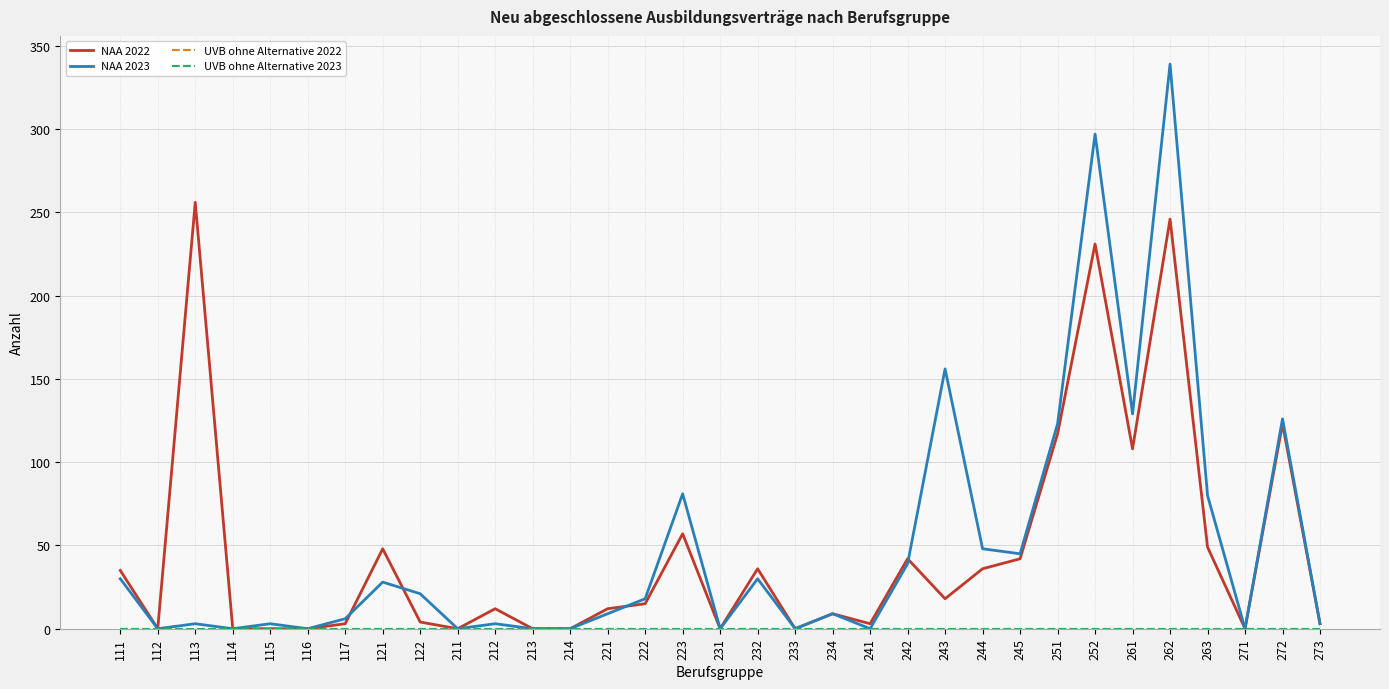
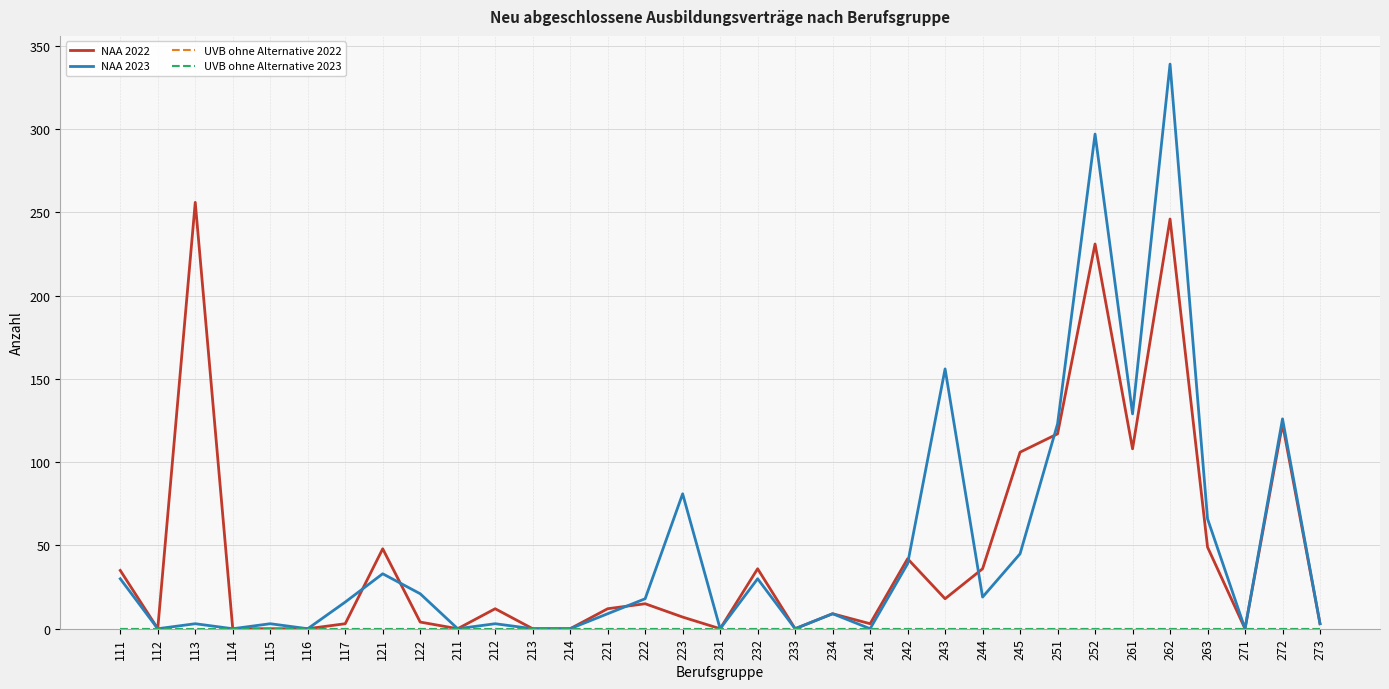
  {
    "NAA 2022": {
      "111": 35,
      "113": 256,
      "117": 3,
      "121": 48,
      "122": 4,
      "212": 12,
      "221": 12,
      "222": 15,
-     "223": 57,
+     "223": 7,
      "232": 36,
      "241": 3,
      "242": 42,
      "243": 18,
      "244": 36,
-     "245": 42,
+     "245": 106,
      "251": 117,
      "252": 231,
      "261": 108,
      "262": 246,
      "263": 49,
      "272": 123
    },
    "NAA 2023": {
      "111": 30,
      "113": 3,
      "115": 3,
-     "117": 6,
-     "121": 28,
+     "117": 16,
+     "121": 33,
      "122": 21,
      "212": 3,
      "221": 9,
      "222": 18,
      "223": 81,
      "232": 30,
      "242": 39,
      "243": 156,
-     "244": 48,
+     "244": 19,
      "245": 45,
      "251": 123,
      "252": 297,
      "261": 129,
      "262": 339,
-     "263": 80,
+     "263": 66,
      "272": 126
    },
    "UVB ohne Alternative 2023": {
      "111": 0,
      "113": 0,
      "117": 0,
      "121": 0,
      "122": 0,
      "212": 0,
      "221": 0,
      "222": 0,
      "223": 0,
      "232": 0,
      "234": 0,
      "242": 0,
      "243": 0,
      "244": 0,
      "245": 0,
      "251": 0,
      "252": 0,
      "261": 0,
      "262": 0,
      "263": 0,
      "272": 0,
      "273": 0
    }
  }
